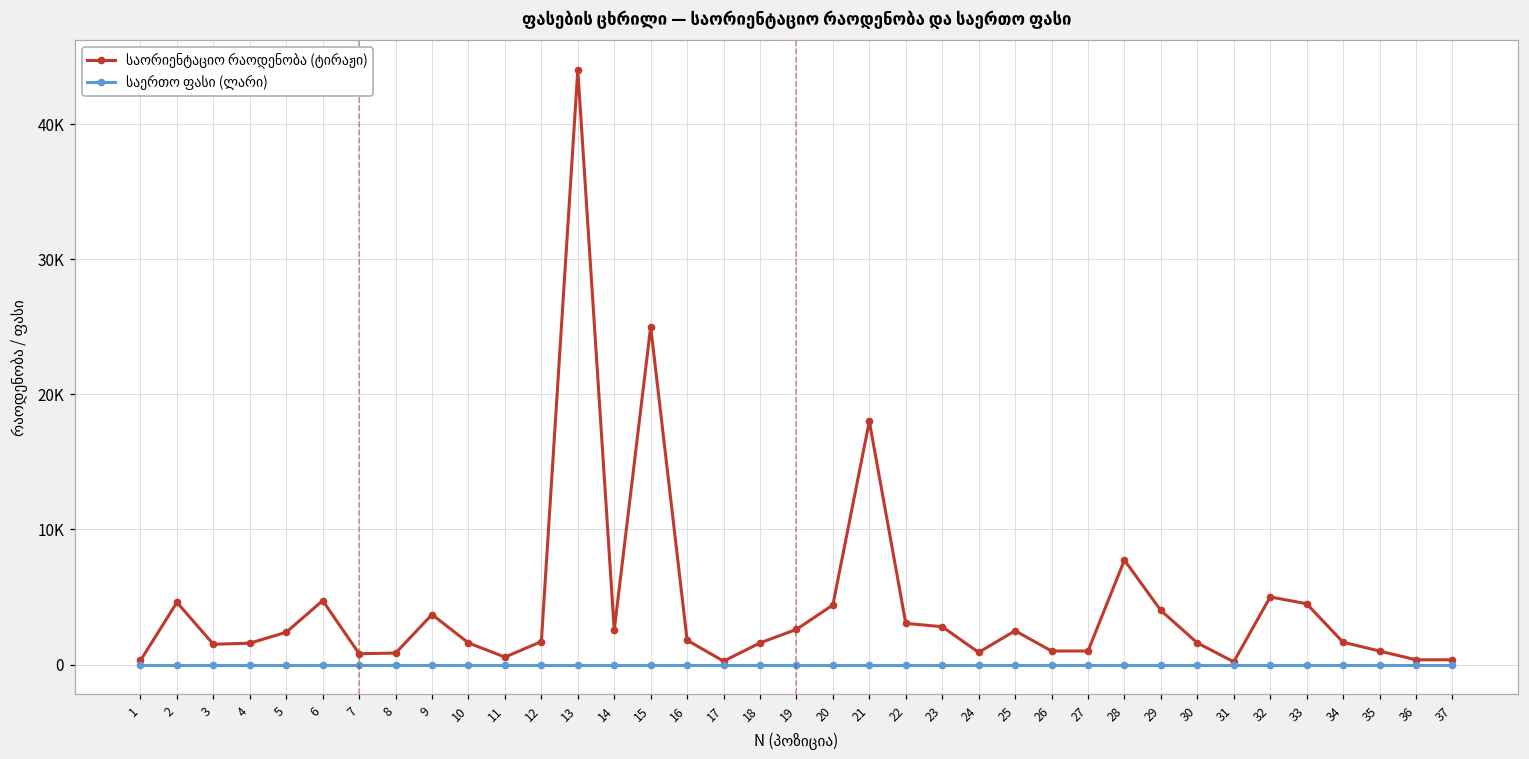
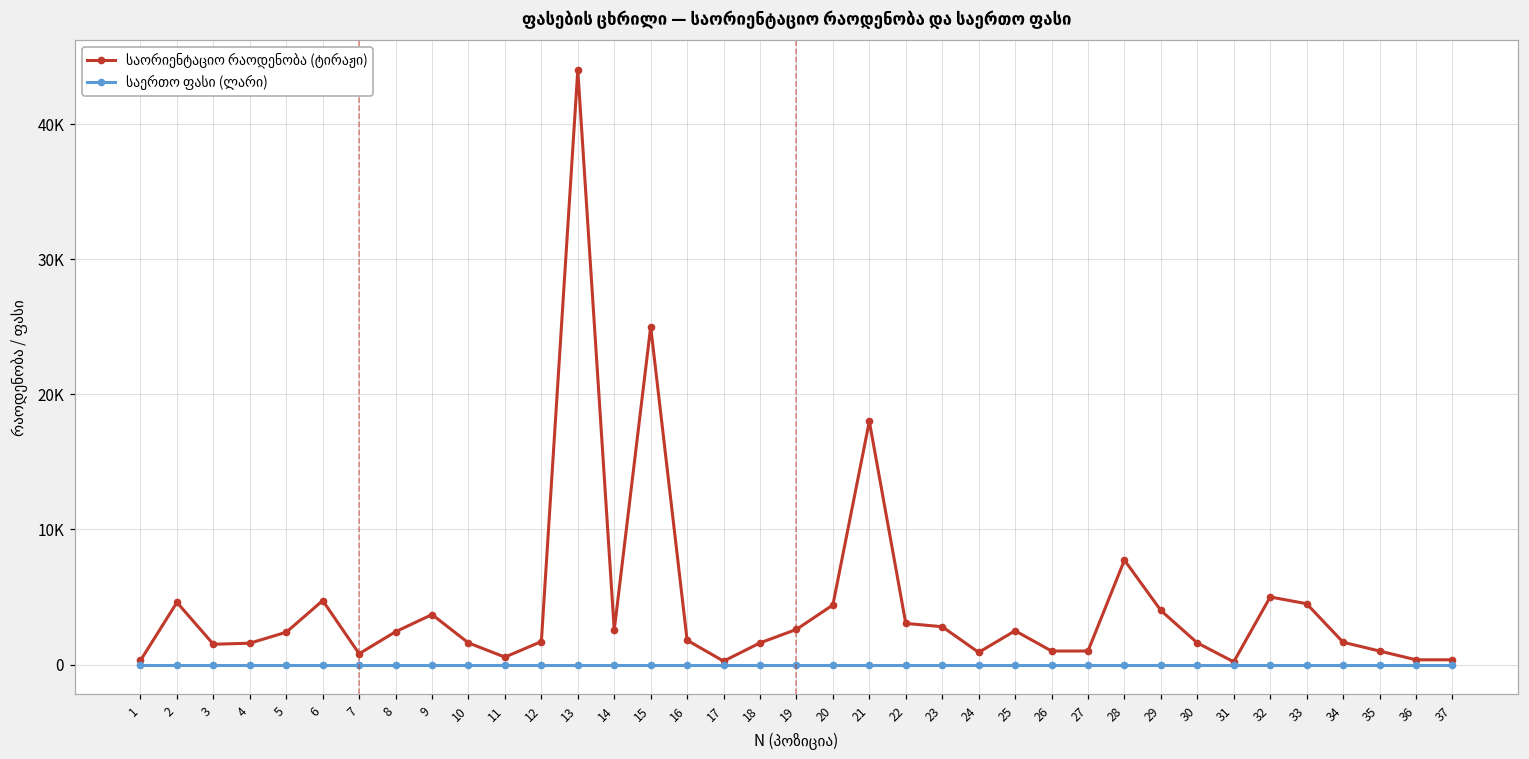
  {
    "საორიენტაციო რაოდენობა (ტირაჟი)": {
      "1": 300,
      "2": 4600,
      "3": 1500,
      "4": 1600,
      "5": 2400,
      "6": 4700,
      "7": 800,
-     "8": 900,
+     "8": 2400,
      "9": 3700,
      "10": 1600,
      "11": 600,
      "12": 1700,
      "13": 44000,
      "14": 2600,
      "15": 25000,
      "16": 1800,
      "17": 300,
      "18": 1600,
      "19": 2600,
      "20": 4400,
      "21": 18000,
      "22": 3000,
      "23": 2800,
      "24": 900,
      "25": 2500,
      "26": 1000,
      "27": 1000,
      "28": 7700,
      "29": 4000,
      "30": 1600,
      "32": 5000,
      "33": 4500,
      "34": 1700,
      "35": 1000,
      "36": 400,
      "37": 400
    },
    "საერთო ფასი (ლარი)": {
      "1": 0,
      "2": 0,
      "3": 0,
      "4": 0,
      "5": 0,
      "6": 0,
      "7": 0,
      "8": 0,
      "9": 0,
      "10": 0,
      "11": 0,
      "12": 0,
      "13": 0,
      "14": 0,
      "15": 0,
      "16": 0,
      "17": 0,
      "18": 0,
      "19": 0,
      "20": 0,
      "21": 0,
      "22": 0,
      "23": 0,
      "24": 0,
      "25": 0,
      "26": 0,
      "27": 0,
      "28": 0,
      "29": 0,
      "30": 0,
      "32": 0,
      "33": 0,
      "34": 0,
      "35": 0,
      "36": 0,
      "37": 0
    }
  }
